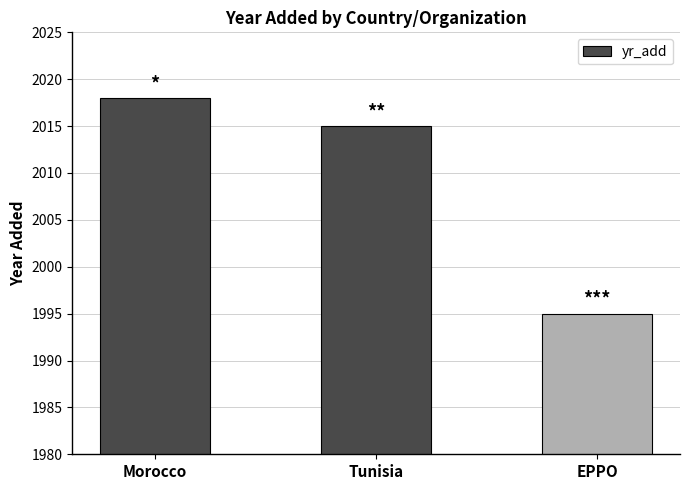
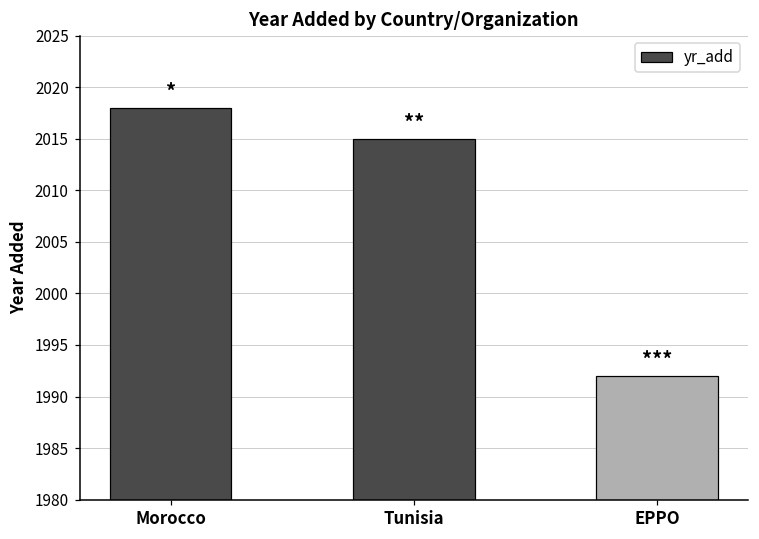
  {
    "Morocco": 2018,
    "Tunisia": 2015,
-   "EPPO": 1995
+   "EPPO": 1992
  }
